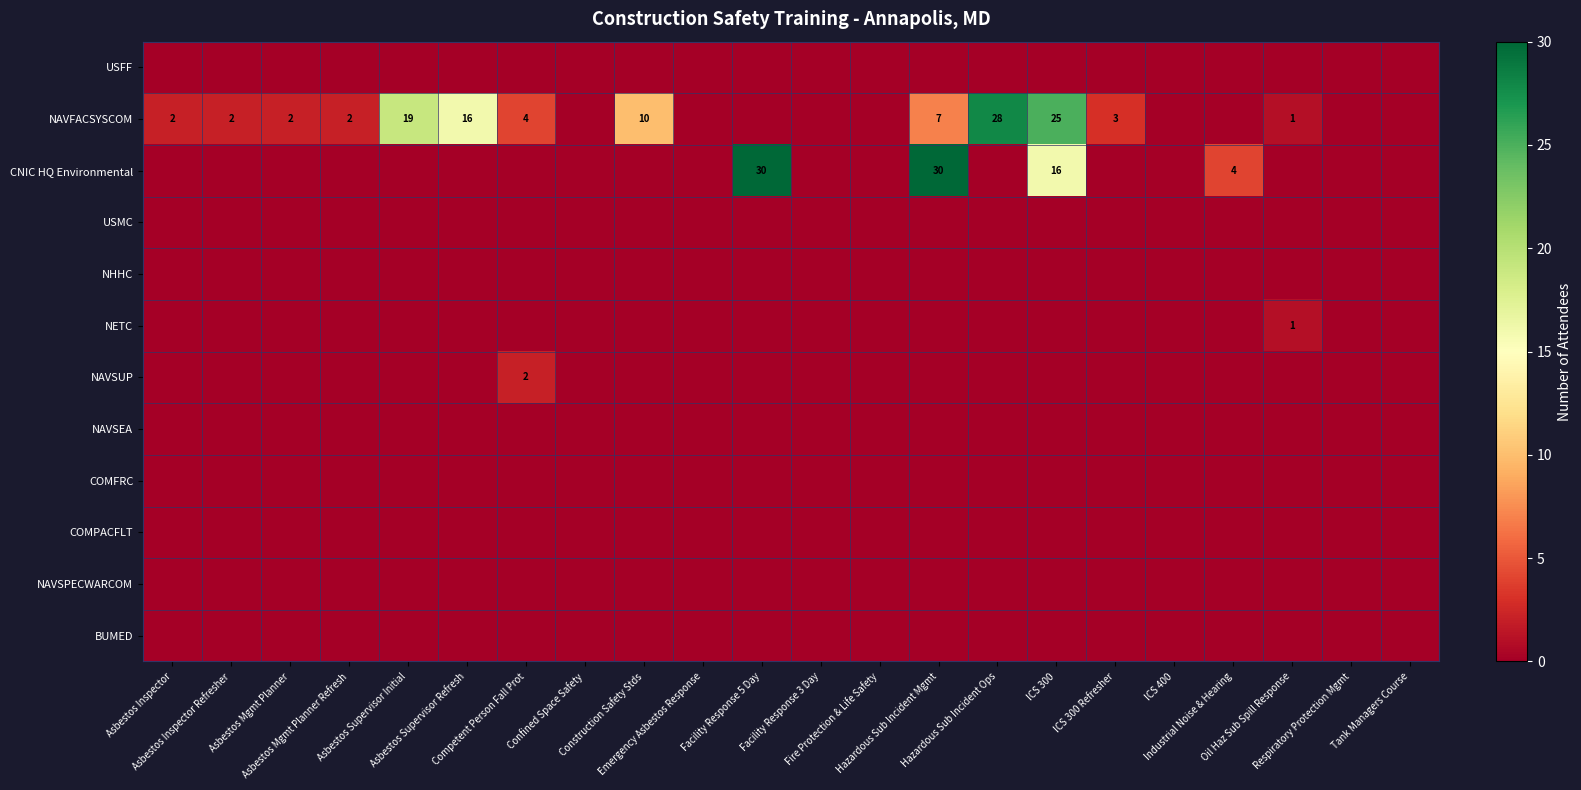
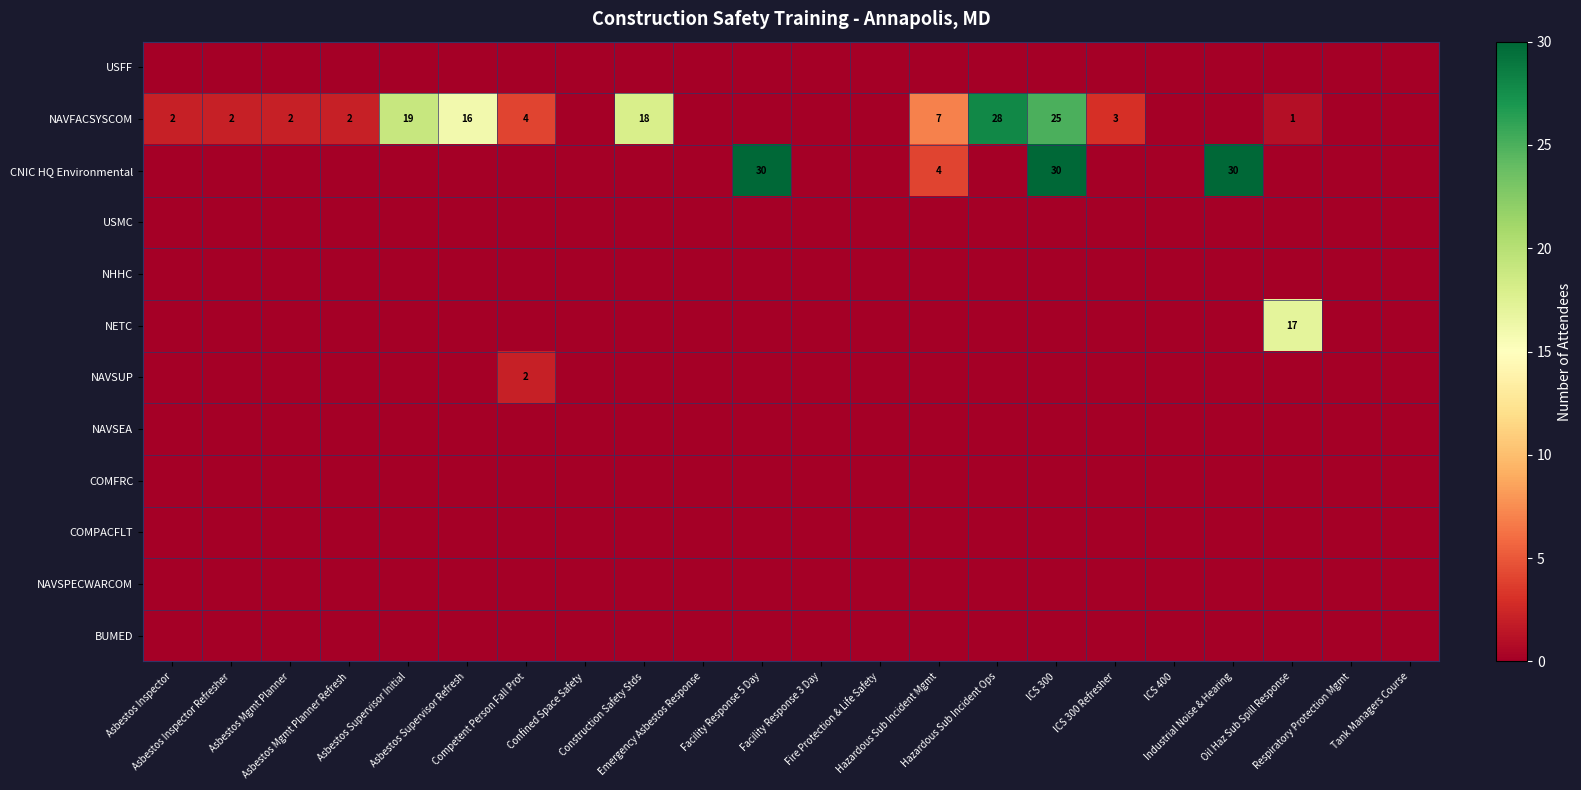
  {
    "NAVFACSYSCOM": {
      "Asbestos Inspector": 2,
      "Asbestos Inspector Refresher": 2,
      "Asbestos Mgmt Planner": 2,
      "Asbestos Mgmt Planner Refresh": 2,
      "Asbestos Supervisor Initial": 19,
      "Asbestos Supervisor Refresh": 16,
      "Competent Person Fall Prot": 4,
-     "Construction Safety Stds": 10,
+     "Construction Safety Stds": 18,
      "Hazardous Sub Incident Mgmt": 7,
      "Hazardous Sub Incident Ops": 28,
      "ICS 300": 25,
      "ICS 300 Refresher": 3,
      "Oil Haz Sub Spill Response": 1
    },
    "CNIC HQ Environmental": {
      "Facility Response 5 Day": 30,
-     "Hazardous Sub Incident Mgmt": 30,
-     "ICS 300": 16,
-     "Industrial Noise & Hearing": 4
+     "Hazardous Sub Incident Mgmt": 4,
+     "ICS 300": 30,
+     "Industrial Noise & Hearing": 30
    },
    "NETC": {
-     "Oil Haz Sub Spill Response": 1
+     "Oil Haz Sub Spill Response": 17
    },
    "NAVSUP": {
      "Competent Person Fall Prot": 2
    }
  }
